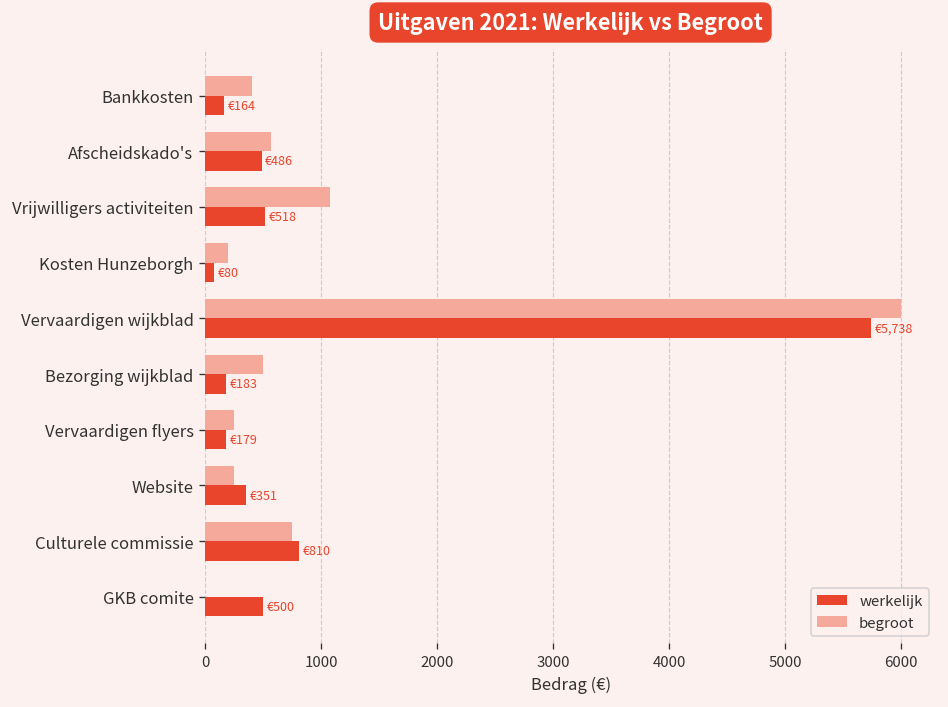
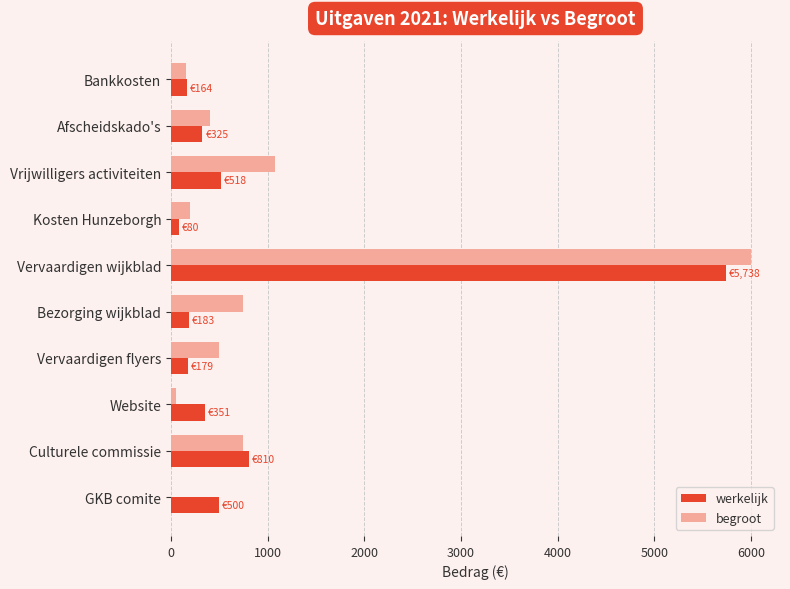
  {
    "werkelijk": {
      "Bankkosten": "€164",
-     "Afscheidskado's": "€486",
+     "Afscheidskado's": "€325",
      "Vrijwilligers activiteiten": "€518",
      "Kosten Hunzeborgh": "€80",
      "Vervaardigen wijkblad": "€5,738",
      "Bezorging wijkblad": "€183",
      "Vervaardigen flyers": "€179",
      "Website": "€351",
      "Culturele commissie": "€810",
      "GKB comite": "€500"
    },
    "begroot": {
-     "Bankkosten": "400",
-     "Afscheidskado's": "600",
+     "Bankkosten": "200",
+     "Afscheidskado's": "400",
      "Vrijwilligers activiteiten": "1100",
      "Kosten Hunzeborgh": "200",
      "Vervaardigen wijkblad": "6000",
-     "Bezorging wijkblad": "500",
-     "Vervaardigen flyers": "300",
-     "Website": "300",
+     "Bezorging wijkblad": "800",
+     "Vervaardigen flyers": "500",
+     "Website": "0",
      "Culturele commissie": "800",
      "GKB comite": "0"
    }
  }
